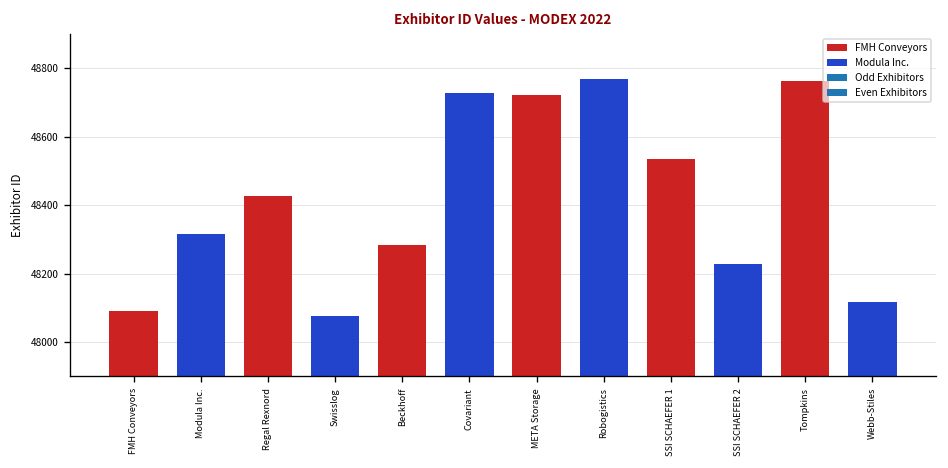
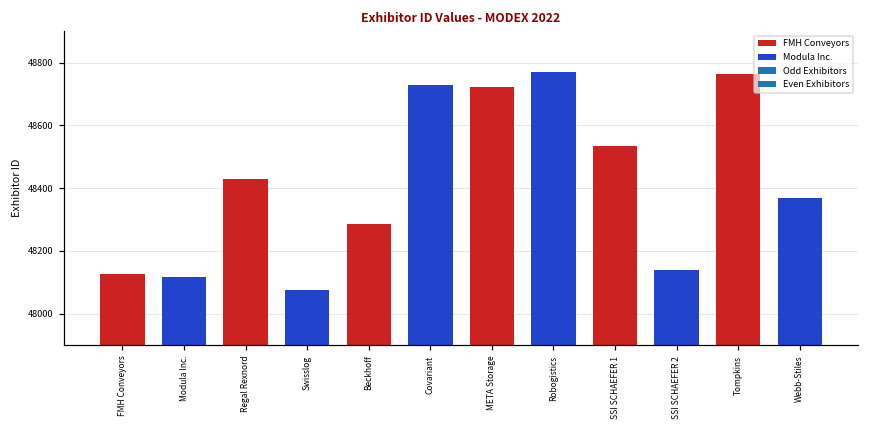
  {
-   "FMH Conveyors": 48090,
-   "Modula Inc.": 48320,
+   "FMH Conveyors": 48130,
+   "Modula Inc.": 48120,
    "Regal Rexnord": 48430,
    "Swisslog": 48080,
    "Beckhoff": 48290,
    "Covariant": 48730,
    "META Storage": 48720,
    "Robogistics": 48770,
    "SSI SCHAEFER 1": 48540,
-   "SSI SCHAEFER 2": 48230,
+   "SSI SCHAEFER 2": 48140,
    "Tompkins": 48760,
-   "Webb-Stiles": 48120
+   "Webb-Stiles": 48370
  }
